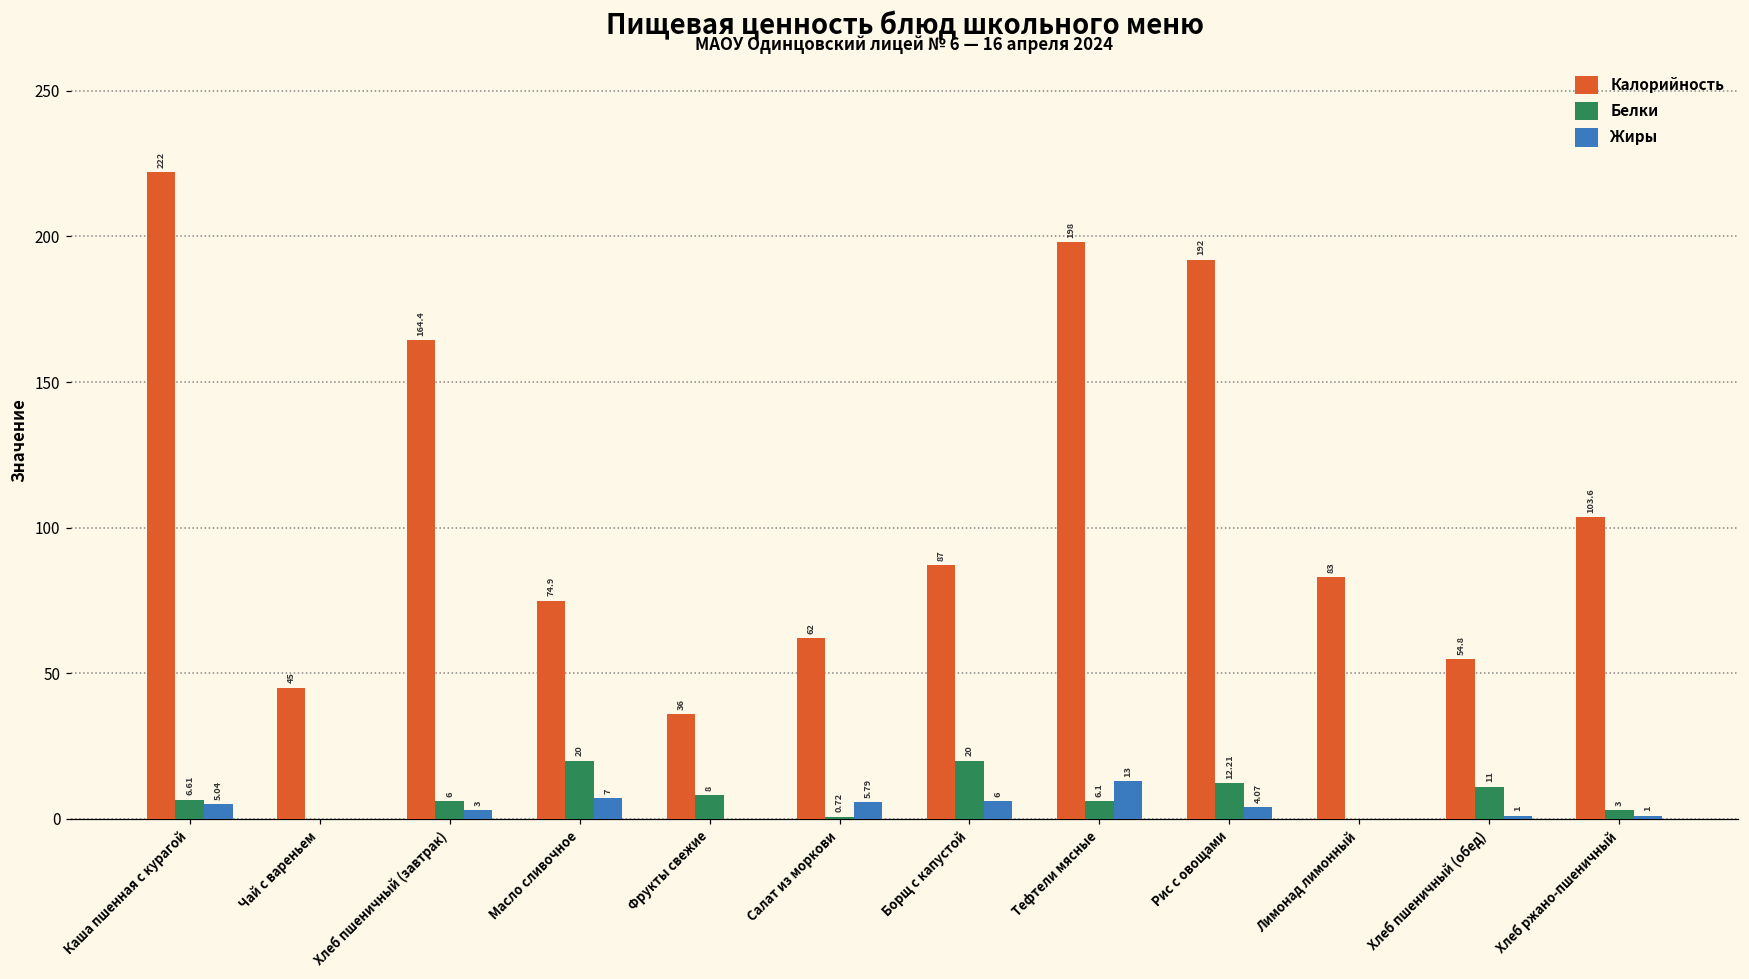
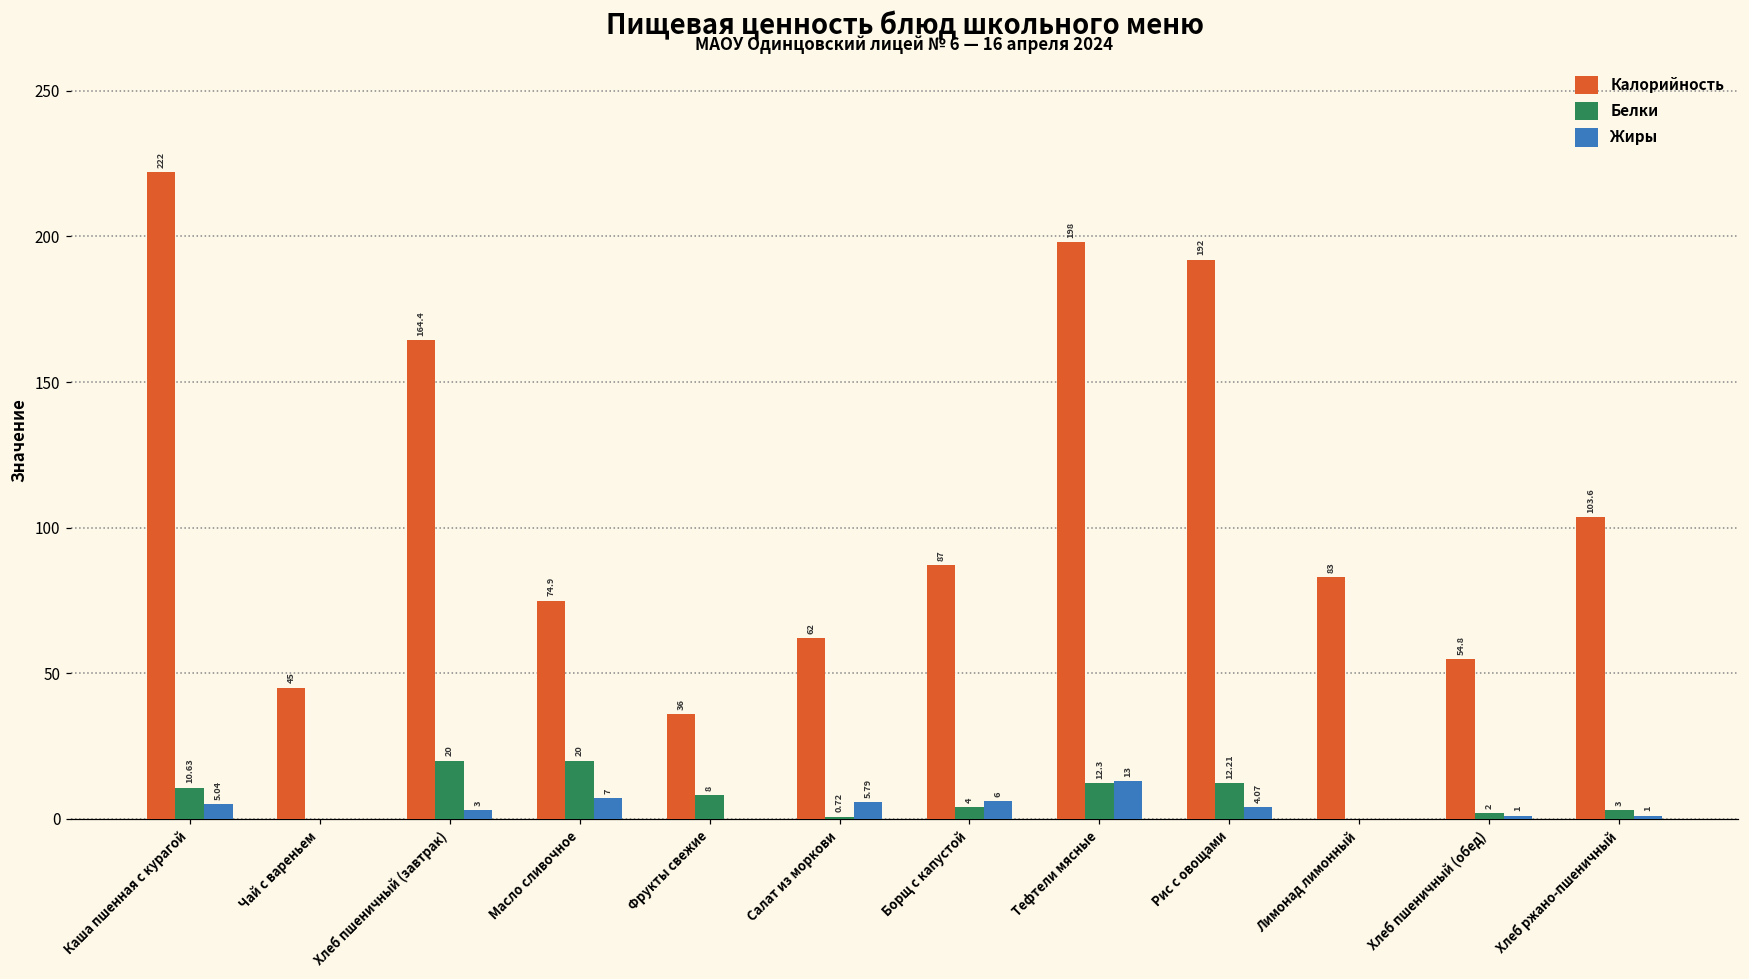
  {
    "Калорийность": {
      "Каша пшенная с курагой": 222,
      "Чай с вареньем": 45,
      "Хлеб пшеничный (завтрак)": 164.4,
      "Масло сливочное": 74.9,
      "Фрукты свежие": 36,
      "Салат из моркови": 62,
      "Борщ с капустой": 87,
      "Тефтели мясные": 198,
      "Рис с овощами": 192,
      "Лимонад лимонный": 83,
      "Хлеб пшеничный (обед)": 54.8,
      "Хлеб ржано-пшеничный": 103.6
    },
    "Белки": {
-     "Каша пшенная с курагой": 6.61,
-     "Хлеб пшеничный (завтрак)": 6,
+     "Каша пшенная с курагой": 10.63,
+     "Хлеб пшеничный (завтрак)": 20,
      "Масло сливочное": 20,
      "Фрукты свежие": 8,
      "Салат из моркови": 0.72,
-     "Борщ с капустой": 20,
-     "Тефтели мясные": 6.1,
+     "Борщ с капустой": 4,
+     "Тефтели мясные": 12.3,
      "Рис с овощами": 12.21,
-     "Хлеб пшеничный (обед)": 11,
+     "Хлеб пшеничный (обед)": 2,
      "Хлеб ржано-пшеничный": 3
    },
    "Жиры": {
      "Каша пшенная с курагой": 5.04,
      "Хлеб пшеничный (завтрак)": 3,
      "Масло сливочное": 7,
      "Салат из моркови": 5.79,
      "Борщ с капустой": 6,
      "Тефтели мясные": 13,
      "Рис с овощами": 4.07,
      "Хлеб пшеничный (обед)": 1,
      "Хлеб ржано-пшеничный": 1
    }
  }
